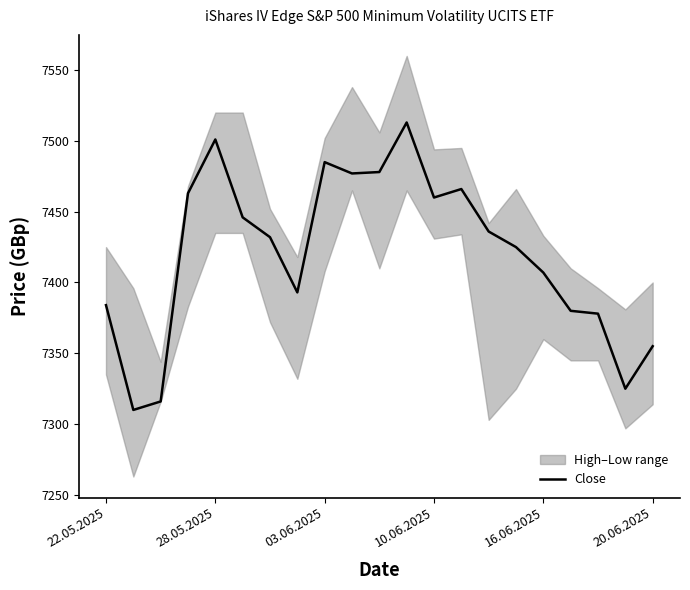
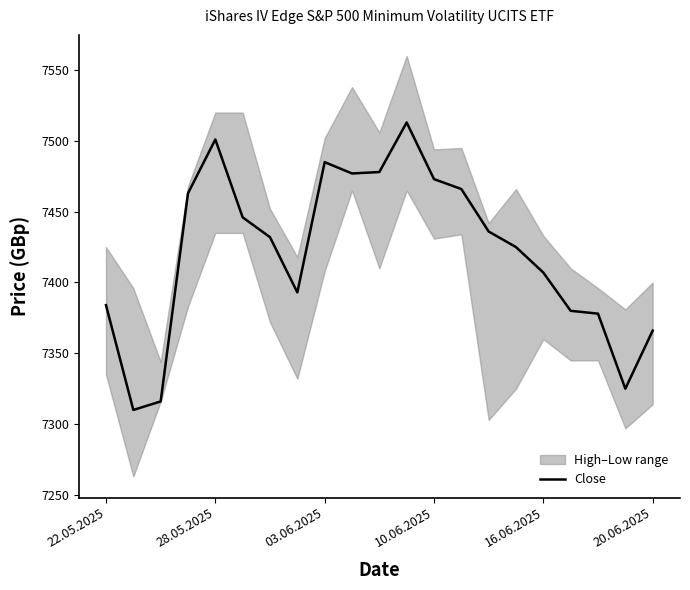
  {
    "Close": {
      "22.05.2025": 7384,
      "28.05.2025": 7501,
      "03.06.2025": 7485,
-     "10.06.2025": 7460,
+     "10.06.2025": 7473,
      "16.06.2025": 7407,
-     "20.06.2025": 7355
+     "20.06.2025": 7366
    }
  }
